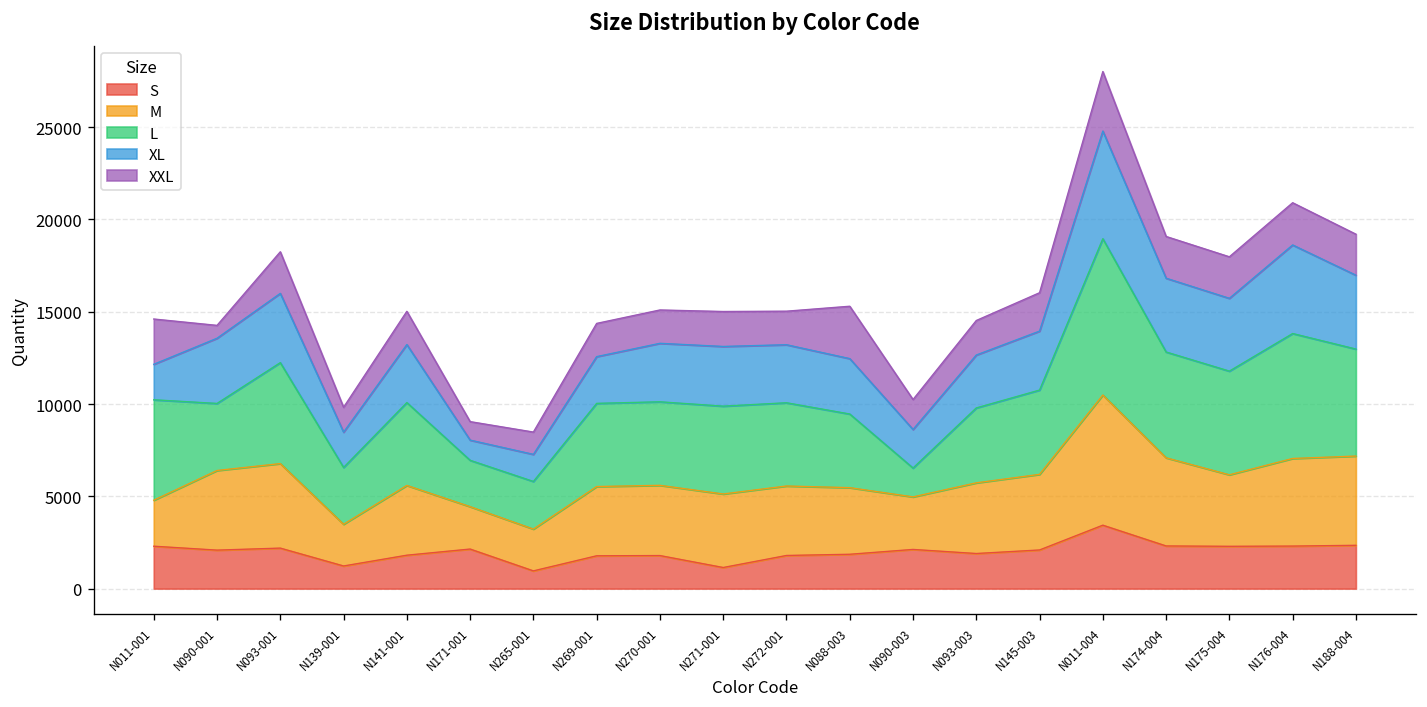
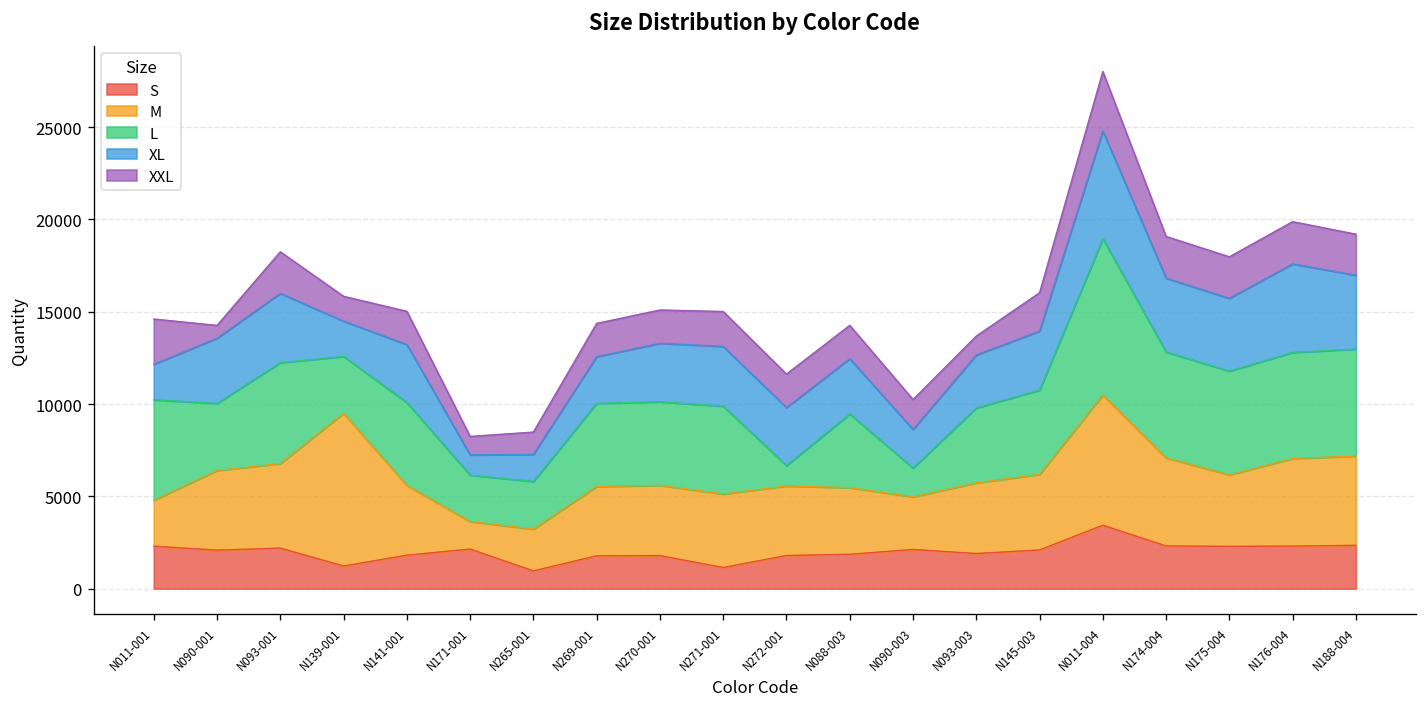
  {
    "S": {
      "N011-001": 2300,
      "N090-001": 2100,
      "N093-001": 2200,
      "N139-001": 1200,
      "N141-001": 1800,
      "N171-001": 2100,
      "N265-001": 1000,
      "N269-001": 1800,
      "N270-001": 1800,
      "N271-001": 1100,
      "N272-001": 1800,
      "N088-003": 1900,
      "N090-003": 2100,
      "N093-003": 1900,
      "N145-003": 2100,
      "N011-004": 3400,
      "N174-004": 2300,
      "N175-004": 2300,
      "N176-004": 2300,
      "N188-004": 2300
    },
    "M": {
      "N011-001": 2500,
      "N090-001": 4300,
      "N093-001": 4600,
-     "N139-001": 2300,
+     "N139-001": 8300,
      "N141-001": 3800,
-     "N171-001": 2300,
+     "N171-001": 1500,
      "N265-001": 2300,
      "N269-001": 3800,
      "N270-001": 3800,
      "N271-001": 4000,
      "N272-001": 3800,
      "N088-003": 3600,
      "N090-003": 2800,
      "N093-003": 3800,
      "N145-003": 4100,
      "N011-004": 7100,
      "N174-004": 4800,
      "N175-004": 3900,
      "N176-004": 4700,
      "N188-004": 4800
    },
    "L": {
      "N011-001": 5400,
      "N090-001": 3600,
      "N093-001": 5500,
      "N139-001": 3100,
      "N141-001": 4500,
      "N171-001": 2500,
      "N265-001": 2600,
      "N269-001": 4500,
      "N270-001": 4500,
      "N271-001": 4800,
-     "N272-001": 4500,
+     "N272-001": 1100,
      "N088-003": 4000,
      "N090-003": 1600,
      "N093-003": 4100,
      "N145-003": 4600,
      "N011-004": 8500,
      "N174-004": 5700,
      "N175-004": 5600,
-     "N176-004": 6800,
+     "N176-004": 5700,
      "N188-004": 5800
    },
    "XL": {
      "N011-001": 1900,
      "N090-001": 3500,
      "N093-001": 3800,
      "N139-001": 1900,
      "N141-001": 3100,
      "N171-001": 1100,
      "N265-001": 1500,
      "N269-001": 2500,
      "N270-001": 3200,
      "N271-001": 3200,
      "N272-001": 3100,
      "N088-003": 3000,
      "N090-003": 2100,
      "N093-003": 2900,
      "N145-003": 3200,
      "N011-004": 5800,
      "N174-004": 4000,
      "N175-004": 3900,
      "N176-004": 4800,
      "N188-004": 4000
    },
    "XXL": {
      "N011-001": 2500,
      "N090-001": 700,
      "N093-001": 2300,
      "N139-001": 1300,
      "N141-001": 1800,
      "N171-001": 1000,
      "N265-001": 1200,
      "N269-001": 1800,
      "N270-001": 1800,
      "N271-001": 1900,
      "N272-001": 1800,
-     "N088-003": 2800,
+     "N088-003": 1800,
      "N090-003": 1600,
-     "N093-003": 1900,
+     "N093-003": 1000,
      "N145-003": 2100,
      "N011-004": 3200,
      "N174-004": 2300,
      "N175-004": 2300,
      "N176-004": 2300,
      "N188-004": 2200
    }
  }
